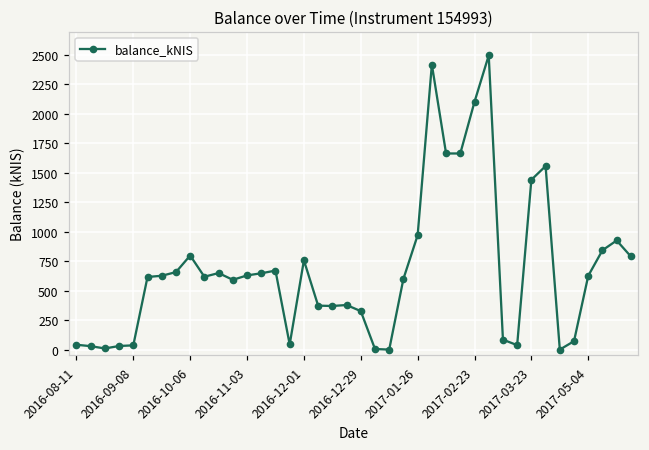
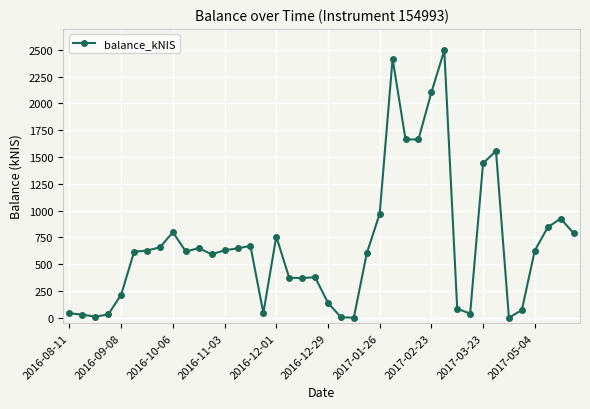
  {
    "2016-08-11": 40,
-   "2016-09-08": 40,
+   "2016-09-08": 220,
    "2016-10-06": 800,
    "2016-11-03": 630,
    "2016-12-01": 760,
-   "2016-12-29": 330,
+   "2016-12-29": 140,
    "2017-01-26": 970,
    "2017-02-23": 2100,
    "2017-03-23": 1440,
    "2017-05-04": 630
  }
